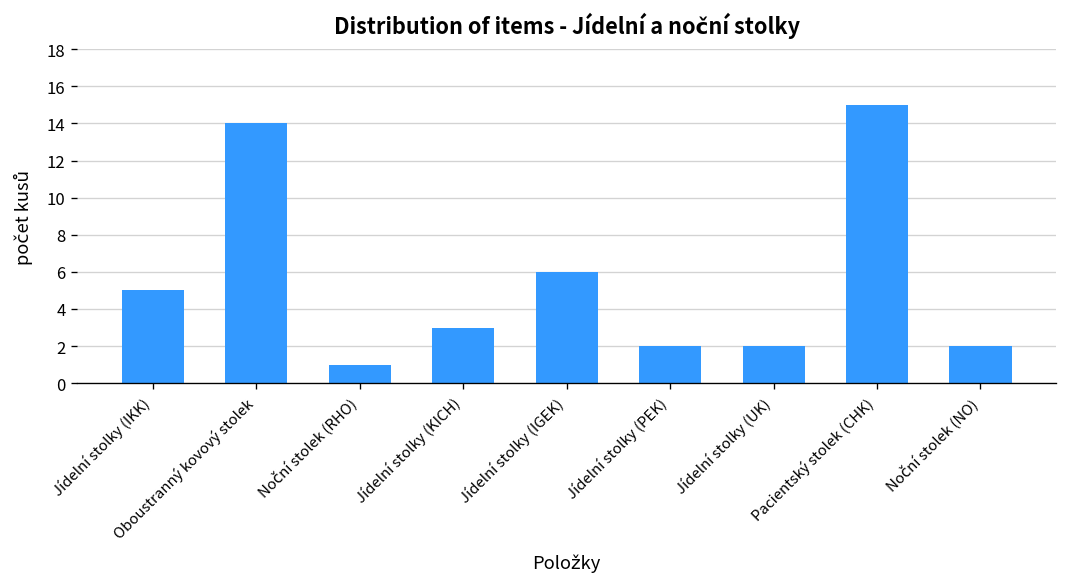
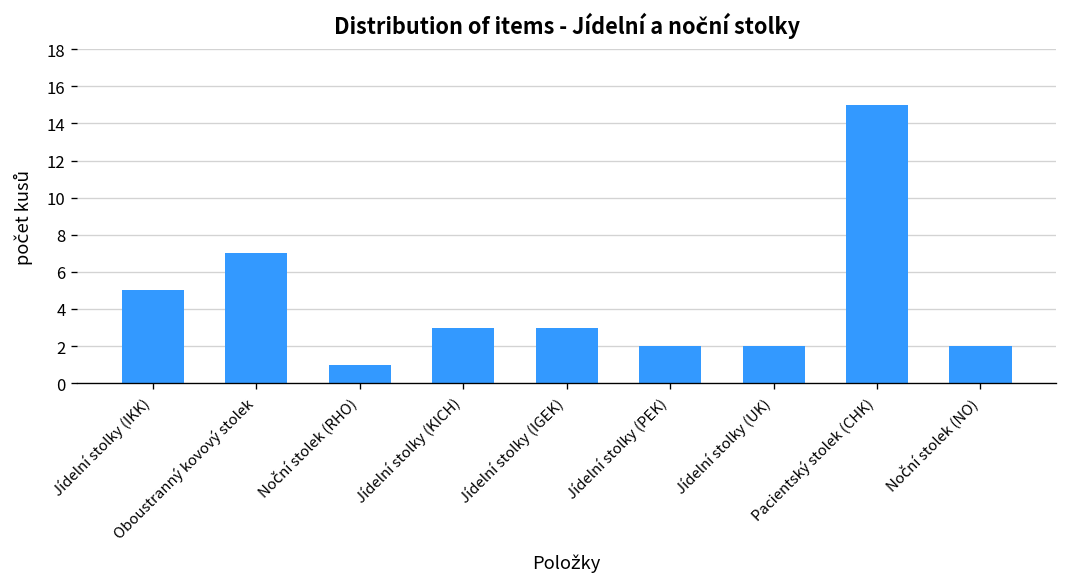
  {
    "Jídelní stolky (IKK)": 5,
-   "Oboustranný kovový stolek": 14,
+   "Oboustranný kovový stolek": 7,
    "Noční stolek (RHO)": 1,
    "Jídelní stolky (KICH)": 3,
-   "Jídelní stolky (IGEK)": 6,
+   "Jídelní stolky (IGEK)": 3,
    "Jídelní stolky (PEK)": 2,
    "Jídelní stolky (UK)": 2,
    "Pacientský stolek (CHK)": 15,
    "Noční stolek (NO)": 2
  }
